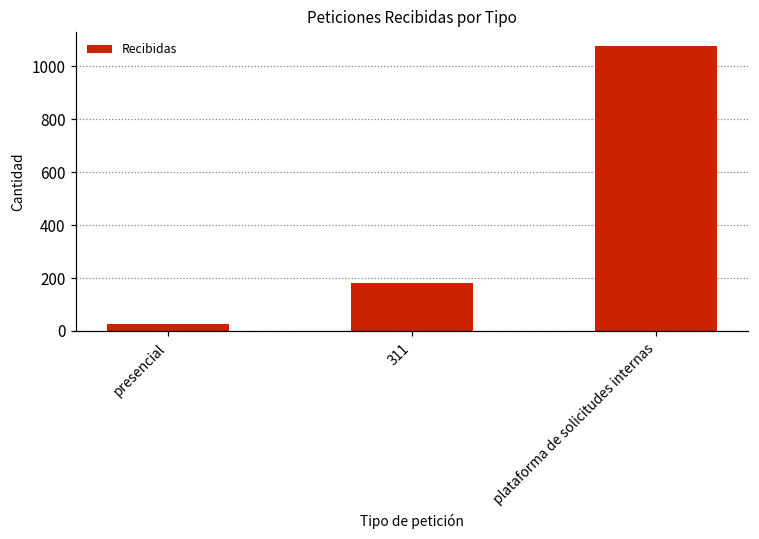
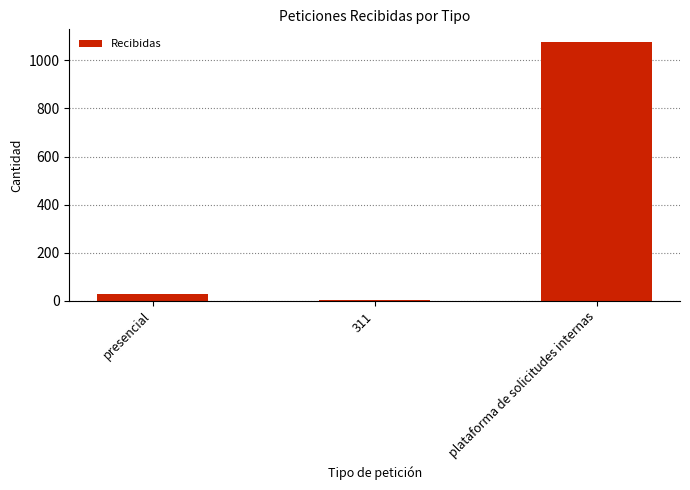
  {
    "presencial": 30,
-   "311": 180,
+   "311": 0,
    "plataforma de solicitudes internas": 1080
  }
